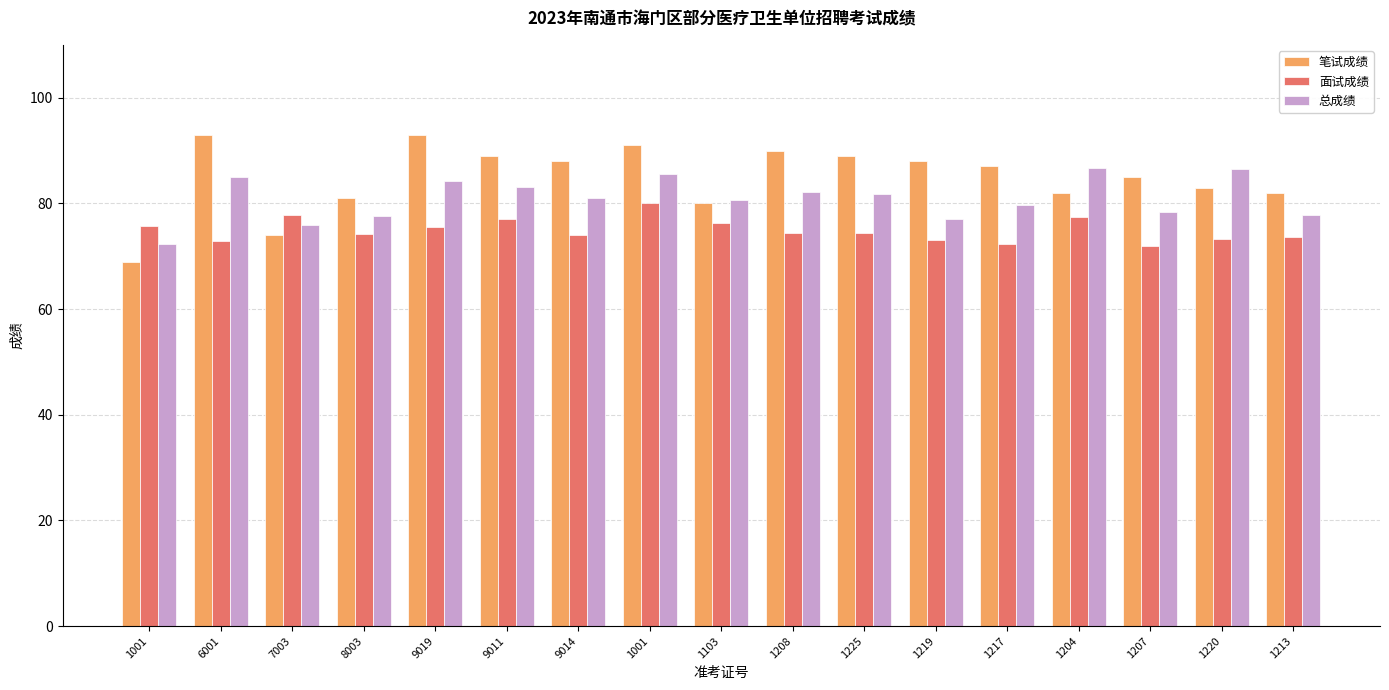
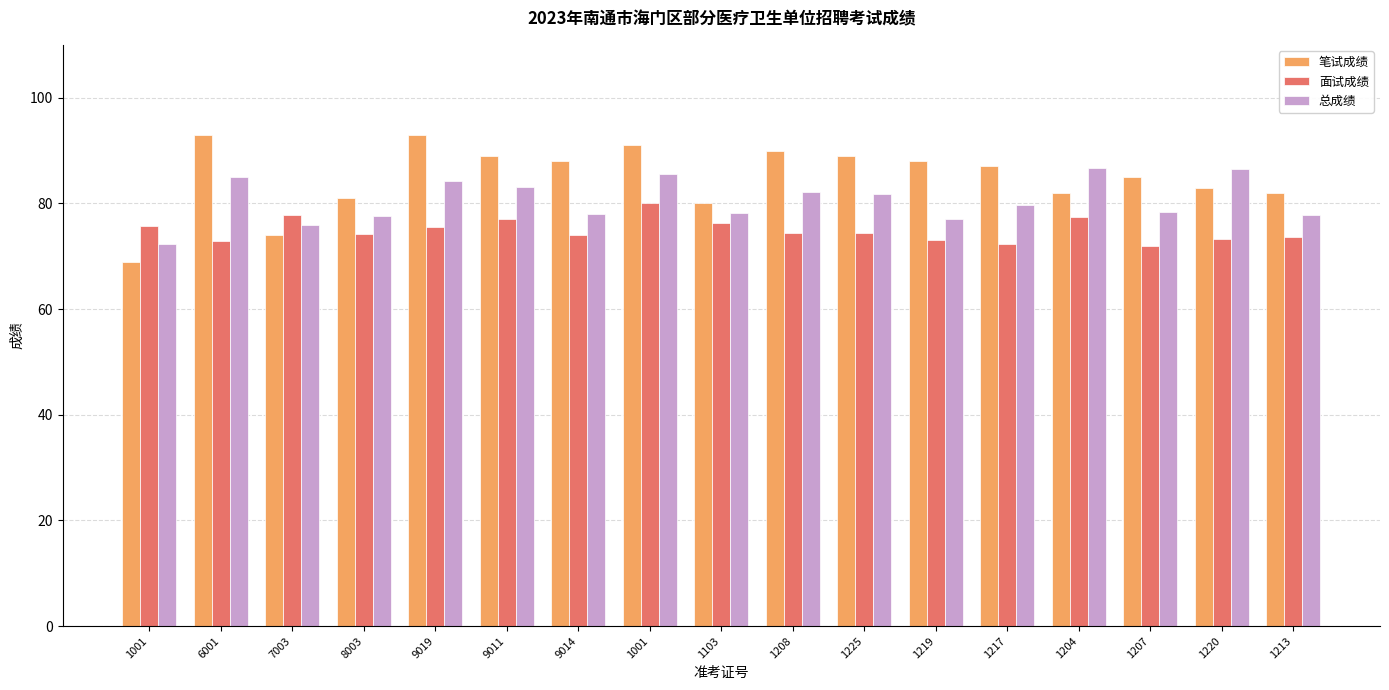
  {
    "总成绩": {
      "6001": 85,
      "7003": 76,
      "8003": 78,
      "9019": 84,
      "9011": 83,
-     "9014": 81,
-     "1103": 81,
+     "9014": 78,
+     "1103": 78,
      "1208": 82,
      "1225": 82,
      "1219": 77,
      "1217": 80,
      "1204": 87,
      "1207": 78,
      "1220": 87,
      "1213": 78
    }
  }
